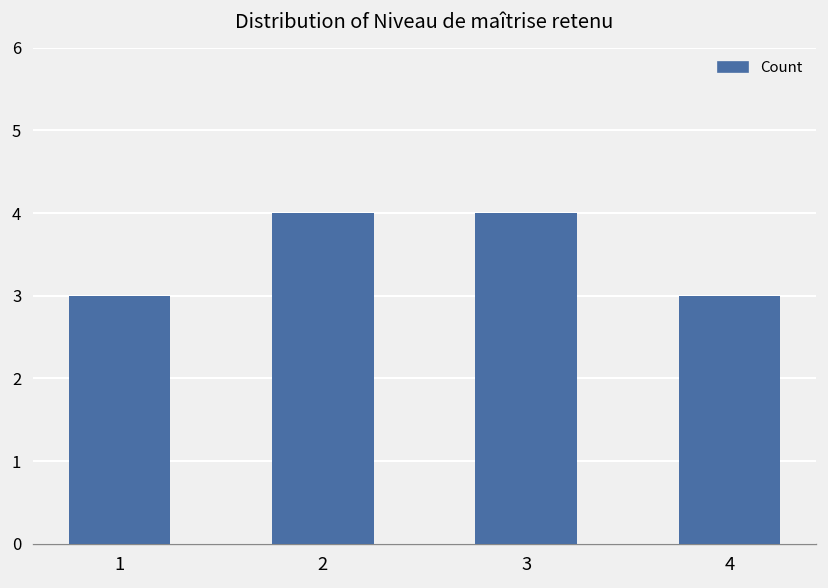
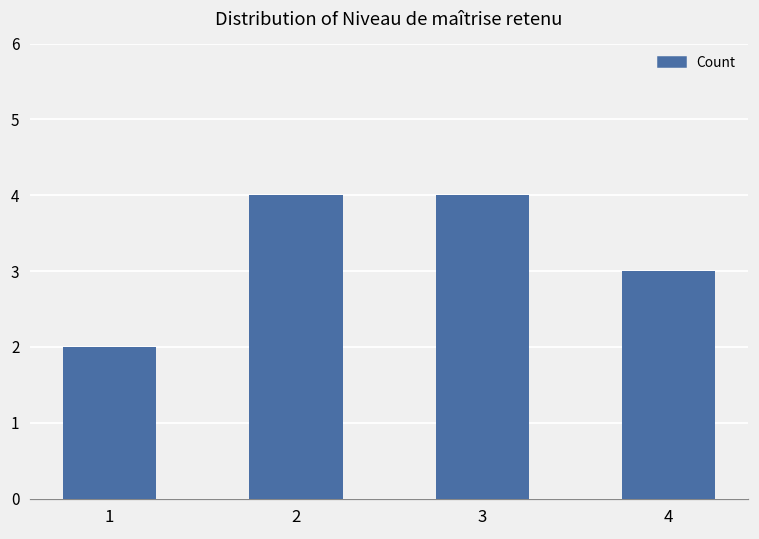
  {
-   "1": 3,
+   "1": 2,
    "2": 4,
    "3": 4,
    "4": 3
  }
